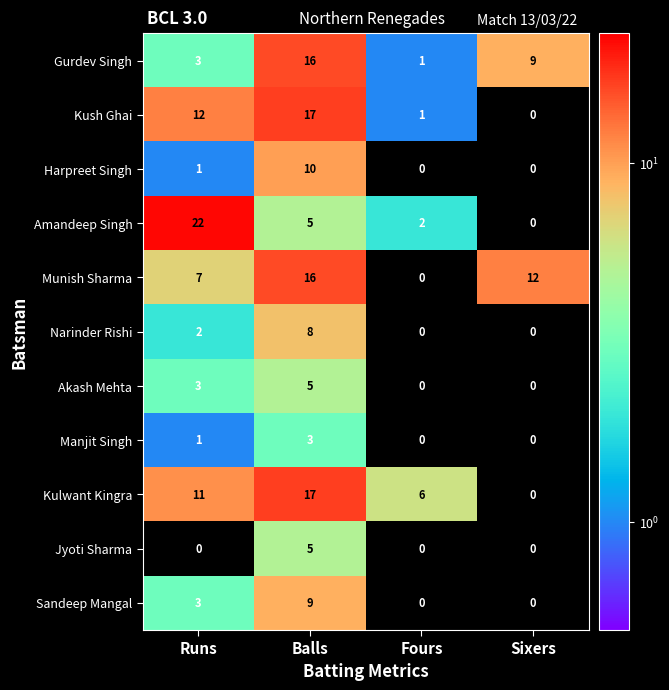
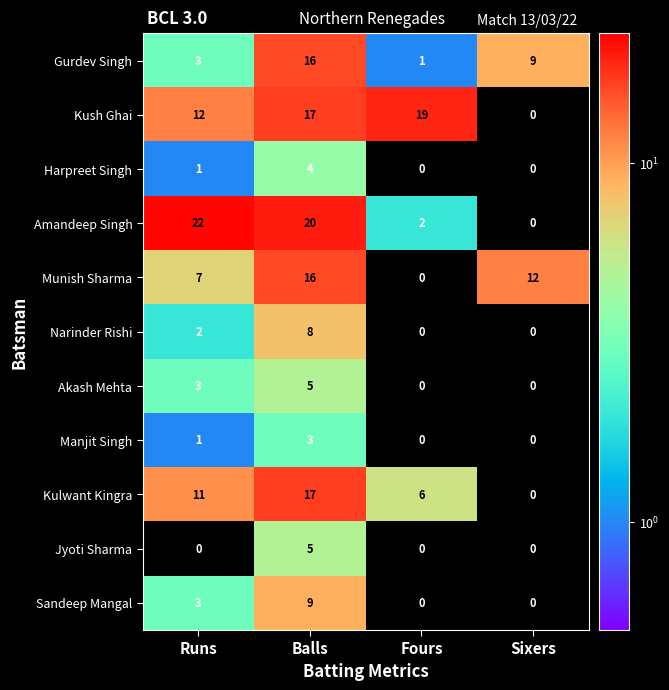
  {
    "Gurdev Singh": {
      "Runs": 3,
      "Balls": 16,
      "Fours": 1,
      "Sixers": 9
    },
    "Kush Ghai": {
      "Runs": 12,
      "Balls": 17,
-     "Fours": 1,
+     "Fours": 19,
      "Sixers": 0
    },
    "Harpreet Singh": {
      "Runs": 1,
-     "Balls": 10,
+     "Balls": 4,
      "Fours": 0,
      "Sixers": 0
    },
    "Amandeep Singh": {
      "Runs": 22,
-     "Balls": 5,
+     "Balls": 20,
      "Fours": 2,
      "Sixers": 0
    },
    "Munish Sharma": {
      "Runs": 7,
      "Balls": 16,
      "Fours": 0,
      "Sixers": 12
    },
    "Narinder Rishi": {
      "Runs": 2,
      "Balls": 8,
      "Fours": 0,
      "Sixers": 0
    },
    "Akash Mehta": {
      "Runs": 3,
      "Balls": 5,
      "Fours": 0,
      "Sixers": 0
    },
    "Manjit Singh": {
      "Runs": 1,
      "Balls": 3,
      "Fours": 0,
      "Sixers": 0
    },
    "Kulwant Kingra": {
      "Runs": 11,
      "Balls": 17,
      "Fours": 6,
      "Sixers": 0
    },
    "Jyoti Sharma": {
      "Runs": 0,
      "Balls": 5,
      "Fours": 0,
      "Sixers": 0
    },
    "Sandeep Mangal": {
      "Runs": 3,
      "Balls": 9,
      "Fours": 0,
      "Sixers": 0
    }
  }
